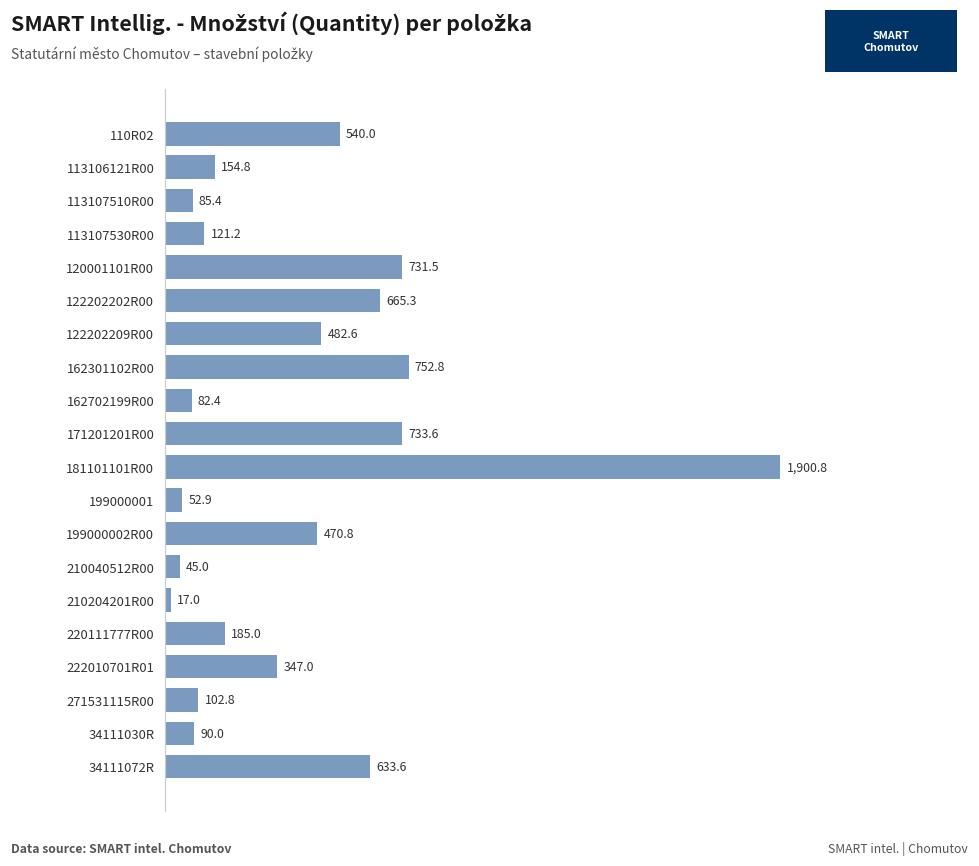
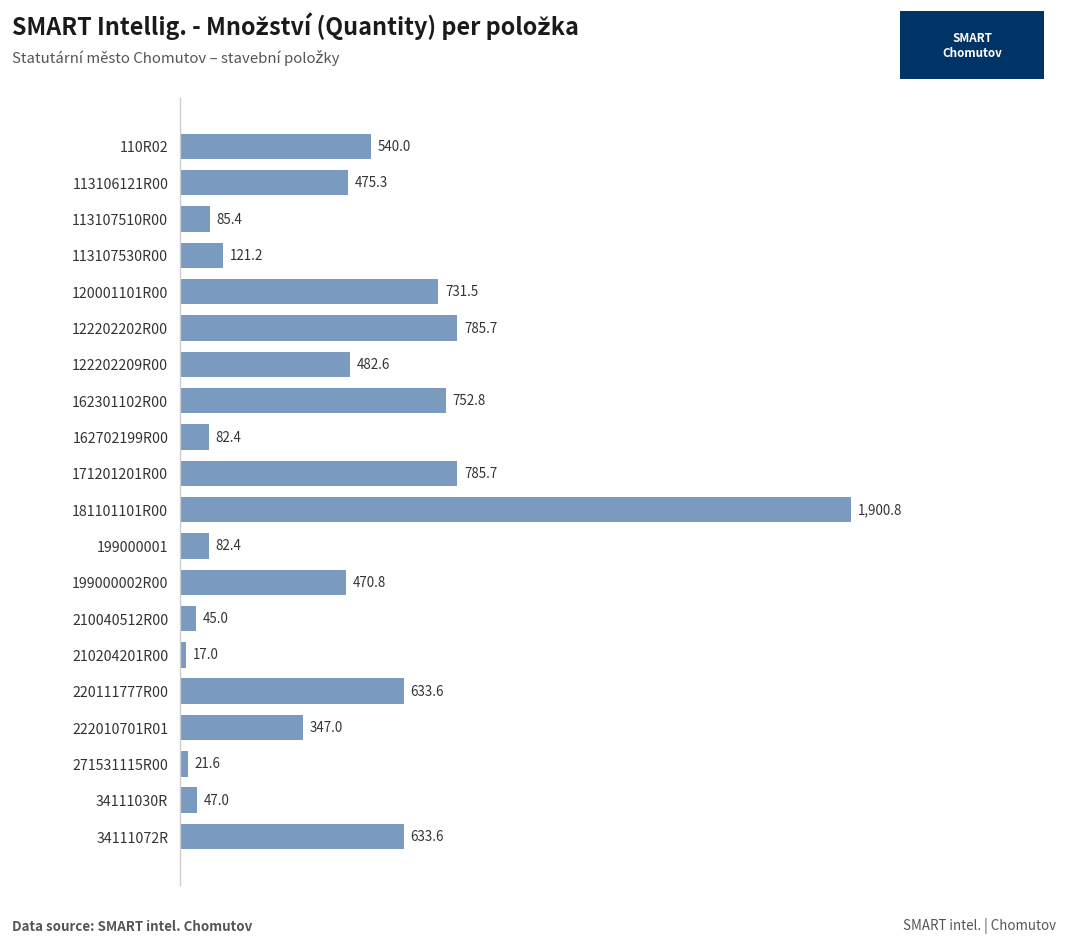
  {
    "110R02": "540.0",
-   "113106121R00": "154.8",
+   "113106121R00": "475.3",
    "113107510R00": "85.4",
    "113107530R00": "121.2",
    "120001101R00": "731.5",
-   "122202202R00": "665.3",
+   "122202202R00": "785.7",
    "122202209R00": "482.6",
    "162301102R00": "752.8",
    "162702199R00": "82.4",
-   "171201201R00": "733.6",
+   "171201201R00": "785.7",
    "181101101R00": "1,900.8",
-   "199000001": "52.9",
+   "199000001": "82.4",
    "199000002R00": "470.8",
    "210040512R00": "45.0",
    "210204201R00": "17.0",
-   "220111777R00": "185.0",
+   "220111777R00": "633.6",
    "222010701R01": "347.0",
-   "271531115R00": "102.8",
-   "34111030R": "90.0",
+   "271531115R00": "21.6",
+   "34111030R": "47.0",
    "34111072R": "633.6"
  }
